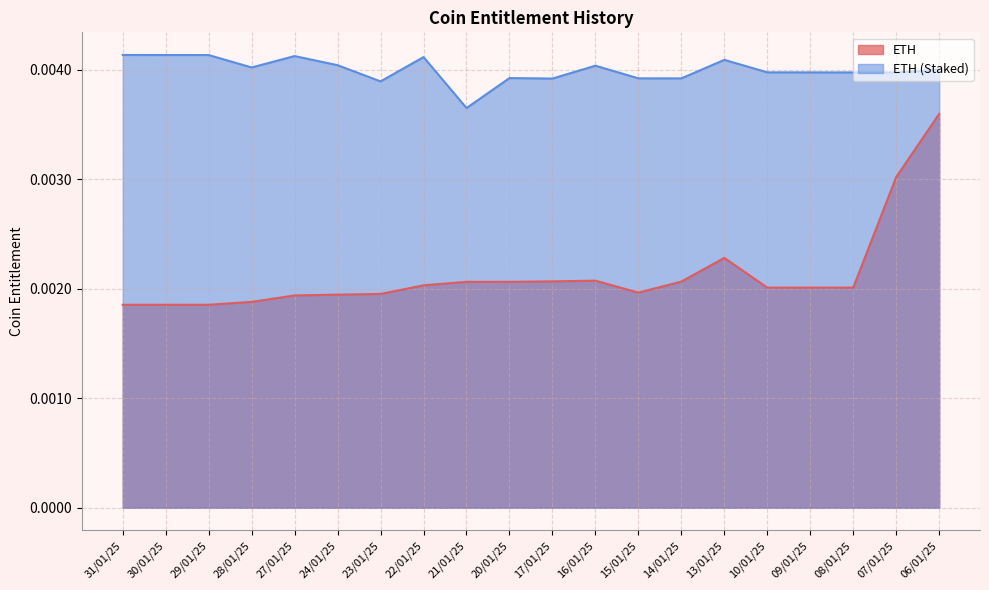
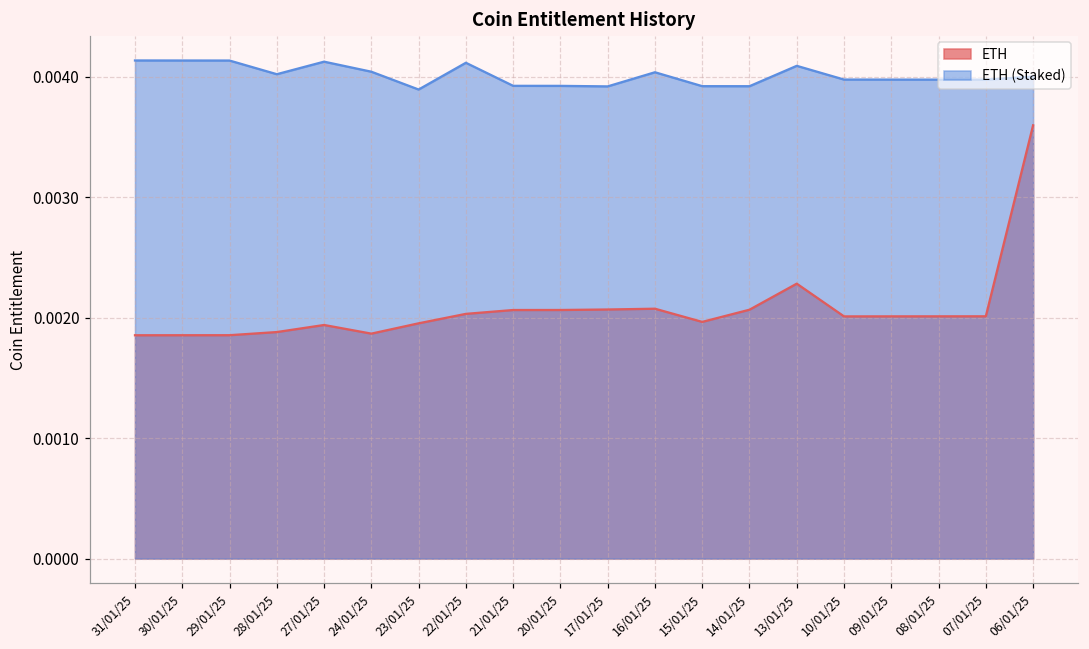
  {
    "ETH": {
      "31/01/25": 0.00185,
      "30/01/25": 0.00185,
      "29/01/25": 0.00185,
      "28/01/25": 0.00188,
      "27/01/25": 0.00194,
-     "24/01/25": 0.00195,
+     "24/01/25": 0.00187,
      "23/01/25": 0.00195,
      "22/01/25": 0.00203,
      "21/01/25": 0.00206,
      "20/01/25": 0.00206,
      "17/01/25": 0.00207,
      "16/01/25": 0.00207,
      "15/01/25": 0.00197,
      "14/01/25": 0.00207,
      "13/01/25": 0.00228,
      "10/01/25": 0.00201,
      "09/01/25": 0.00201,
      "08/01/25": 0.00201,
-     "07/01/25": 0.00302,
+     "07/01/25": 0.00201,
      "06/01/25": 0.00360
    },
    "ETH (Staked)": {
      "31/01/25": 0.00414,
      "30/01/25": 0.00414,
      "29/01/25": 0.00414,
      "28/01/25": 0.00402,
      "27/01/25": 0.00413,
      "24/01/25": 0.00404,
      "23/01/25": 0.00389,
      "22/01/25": 0.00412,
-     "21/01/25": 0.00365,
+     "21/01/25": 0.00393,
      "20/01/25": 0.00393,
      "17/01/25": 0.00392,
      "16/01/25": 0.00404,
      "15/01/25": 0.00392,
      "14/01/25": 0.00392,
      "13/01/25": 0.00409,
      "10/01/25": 0.00398,
      "09/01/25": 0.00398
    }
  }
